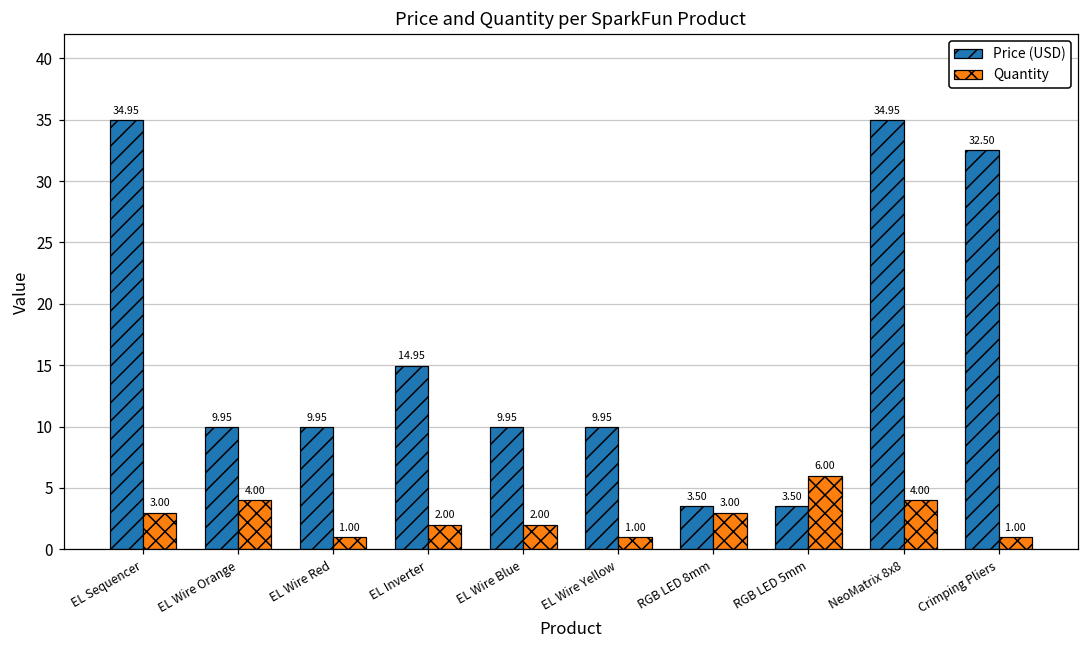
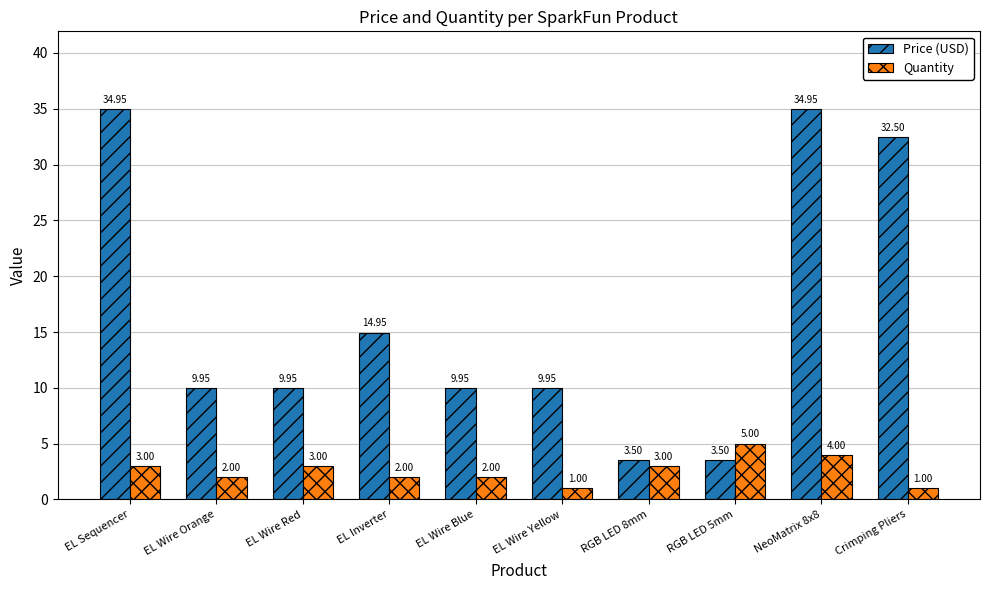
  {
    "Price (USD)": {
      "EL Sequencer": 34.95,
      "EL Wire Orange": 9.95,
      "EL Wire Red": 9.95,
      "EL Inverter": 14.95,
      "EL Wire Blue": 9.95,
      "EL Wire Yellow": 9.95,
      "RGB LED 8mm": 3.50,
      "RGB LED 5mm": 3.50,
      "NeoMatrix 8x8": 34.95,
      "Crimping Pliers": 32.50
    },
    "Quantity": {
      "EL Sequencer": 3.00,
-     "EL Wire Orange": 4.00,
-     "EL Wire Red": 1.00,
+     "EL Wire Orange": 2.00,
+     "EL Wire Red": 3.00,
      "EL Inverter": 2.00,
      "EL Wire Blue": 2.00,
      "EL Wire Yellow": 1.00,
      "RGB LED 8mm": 3.00,
-     "RGB LED 5mm": 6.00,
+     "RGB LED 5mm": 5.00,
      "NeoMatrix 8x8": 4.00,
      "Crimping Pliers": 1.00
    }
  }
